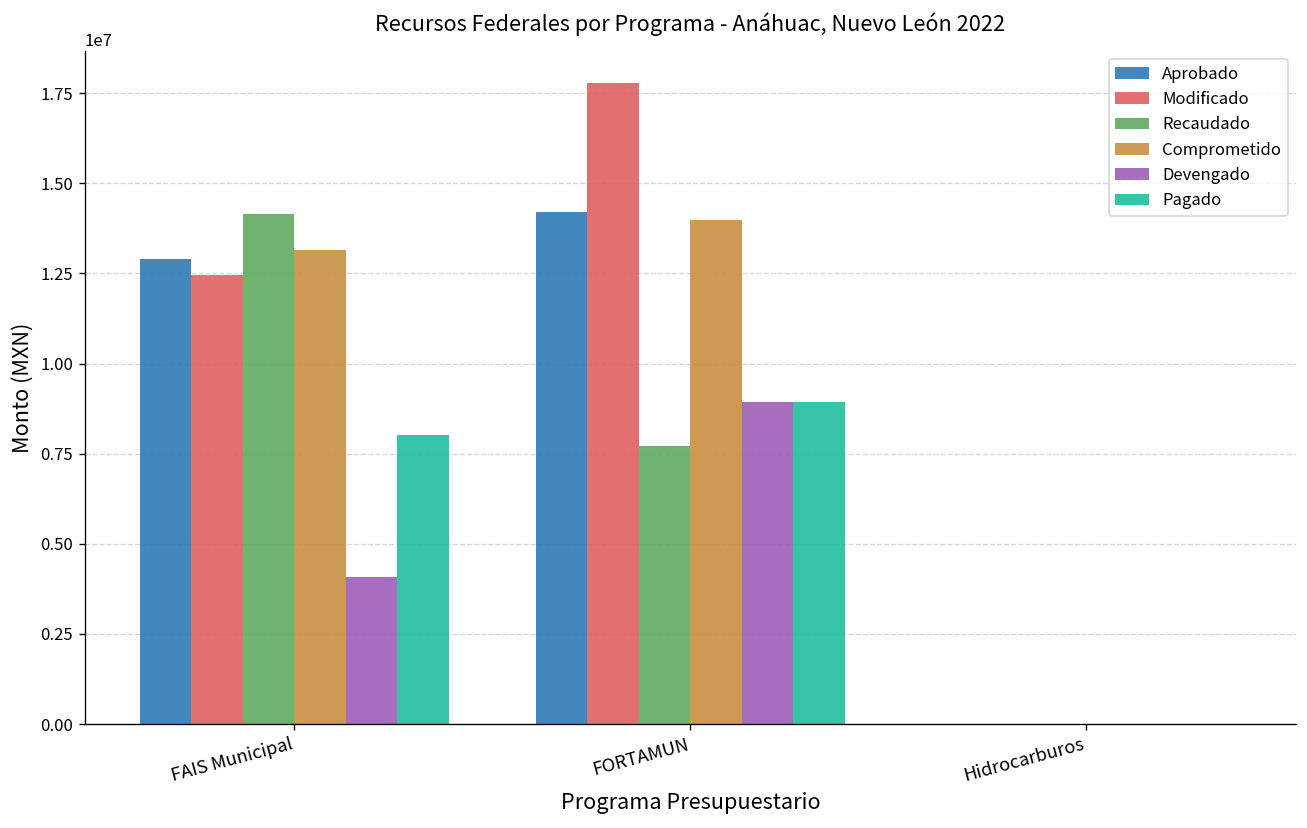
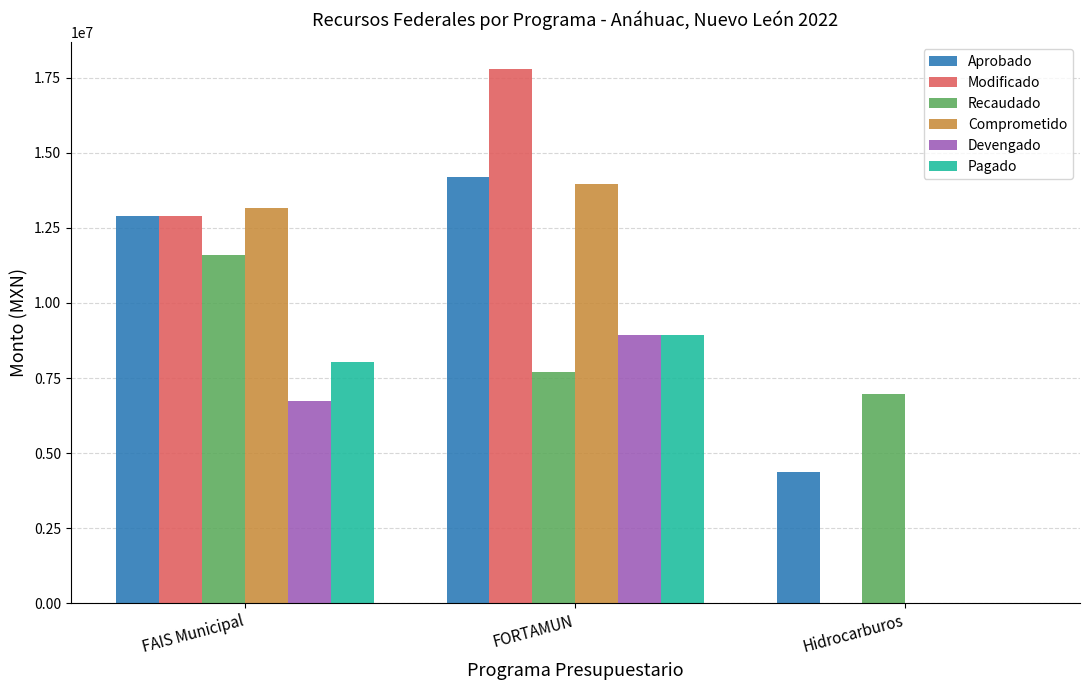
  {
    "Aprobado": {
      "FAIS Municipal": 12900000,
      "FORTAMUN": 14200000,
-     "Hidrocarburos": 0
+     "Hidrocarburos": 4400000
    },
    "Modificado": {
-     "FAIS Municipal": 12400000,
+     "FAIS Municipal": 12900000,
      "FORTAMUN": 17800000
    },
    "Recaudado": {
-     "FAIS Municipal": 14100000,
+     "FAIS Municipal": 11600000,
      "FORTAMUN": 7700000,
-     "Hidrocarburos": 0
+     "Hidrocarburos": 7000000
    },
    "Comprometido": {
      "FAIS Municipal": 13200000,
      "FORTAMUN": 14000000,
      "Hidrocarburos": 0
    },
    "Devengado": {
-     "FAIS Municipal": 4100000,
+     "FAIS Municipal": 6700000,
      "FORTAMUN": 8900000,
      "Hidrocarburos": 0
    },
    "Pagado": {
      "FAIS Municipal": 8000000,
      "FORTAMUN": 8900000,
      "Hidrocarburos": 0
    }
  }
